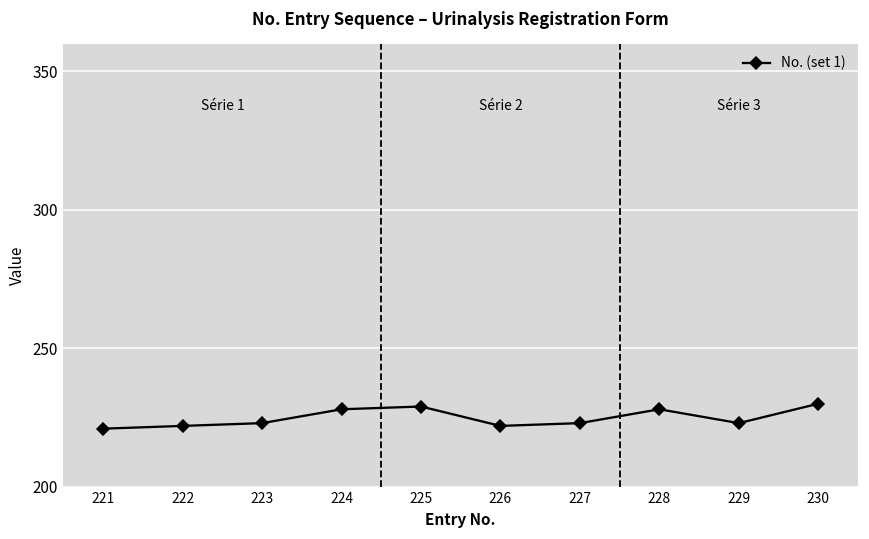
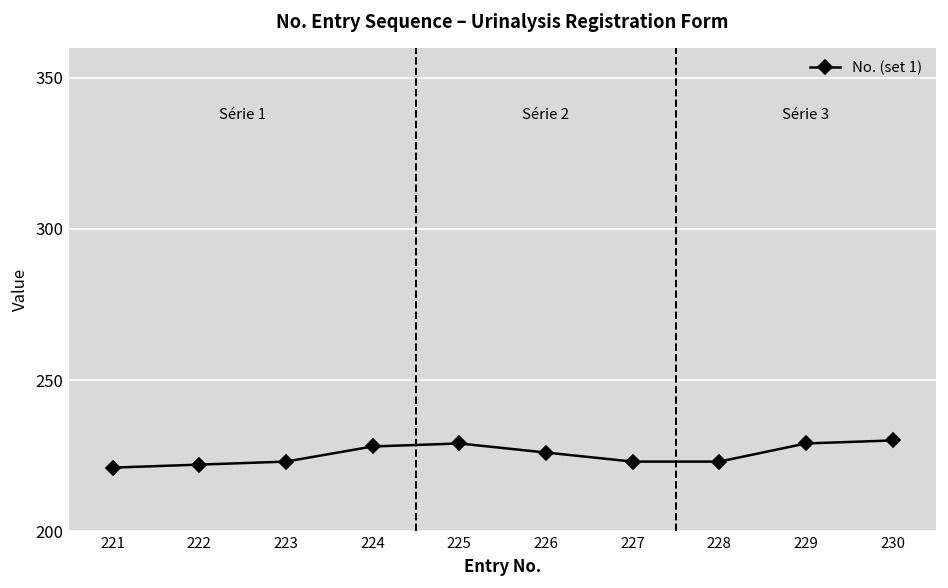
  {
    "221": 221,
    "222": 222,
    "223": 223,
    "224": 228,
    "225": 229,
-   "226": 222,
+   "226": 226,
    "227": 223,
-   "228": 228,
-   "229": 223,
+   "228": 223,
+   "229": 229,
    "230": 230
  }
